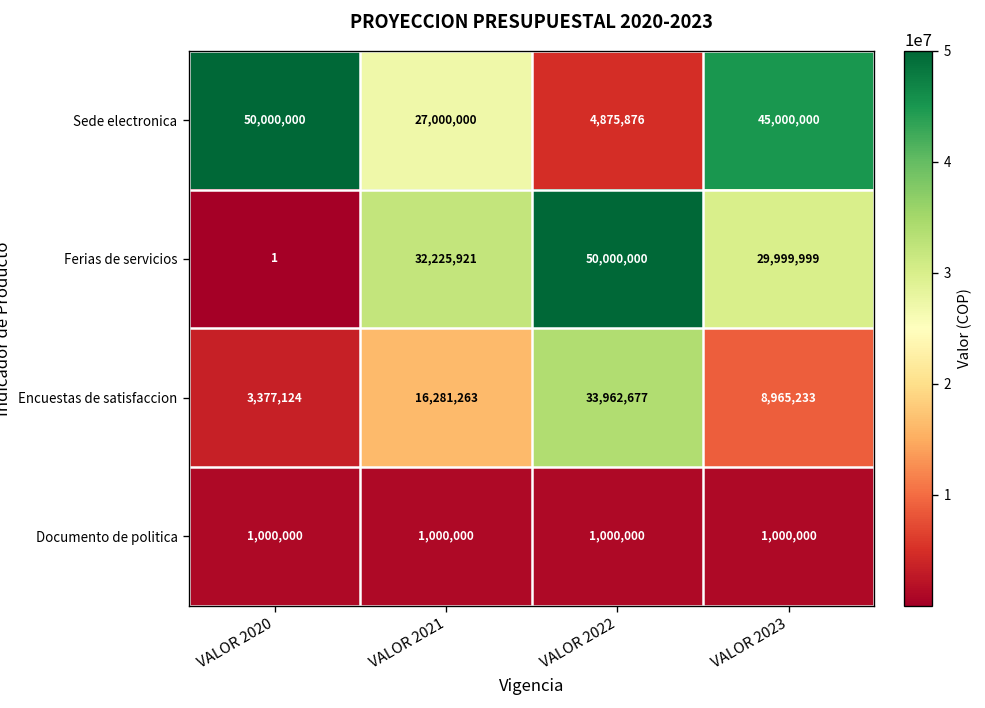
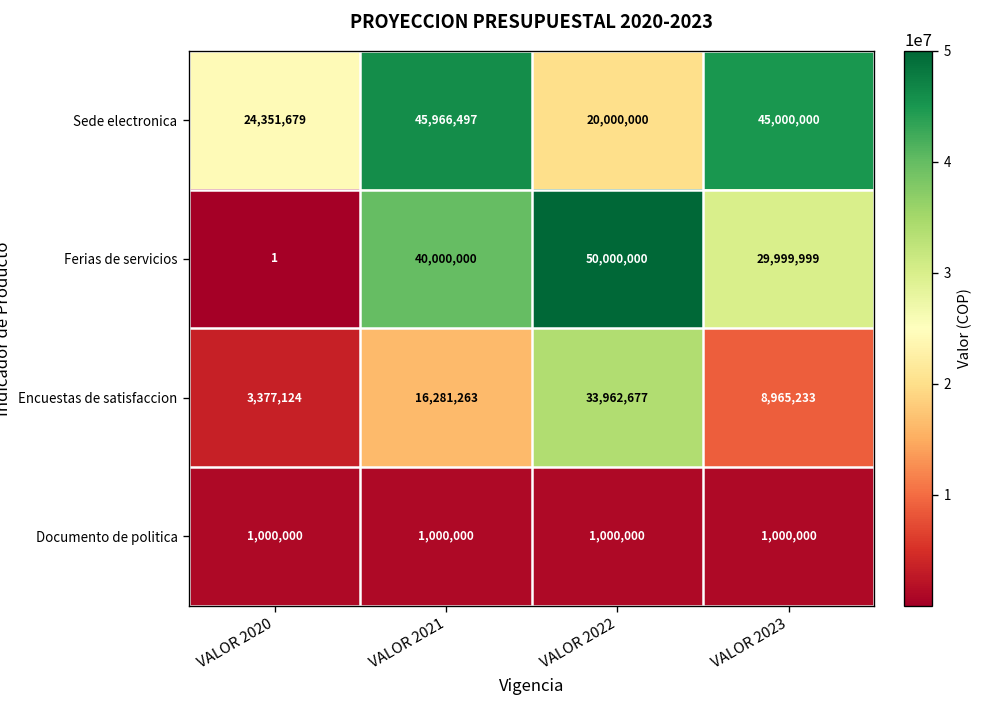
  {
    "Sede electronica": {
-     "VALOR 2020": "50,000,000",
-     "VALOR 2021": "27,000,000",
-     "VALOR 2022": "4,875,876",
+     "VALOR 2020": "24,351,679",
+     "VALOR 2021": "45,966,497",
+     "VALOR 2022": "20,000,000",
      "VALOR 2023": "45,000,000"
    },
    "Ferias de servicios": {
      "VALOR 2020": "1",
-     "VALOR 2021": "32,225,921",
+     "VALOR 2021": "40,000,000",
      "VALOR 2022": "50,000,000",
      "VALOR 2023": "29,999,999"
    },
    "Encuestas de satisfaccion": {
      "VALOR 2020": "3,377,124",
      "VALOR 2021": "16,281,263",
      "VALOR 2022": "33,962,677",
      "VALOR 2023": "8,965,233"
    },
    "Documento de politica": {
      "VALOR 2020": "1,000,000",
      "VALOR 2021": "1,000,000",
      "VALOR 2022": "1,000,000",
      "VALOR 2023": "1,000,000"
    }
  }
